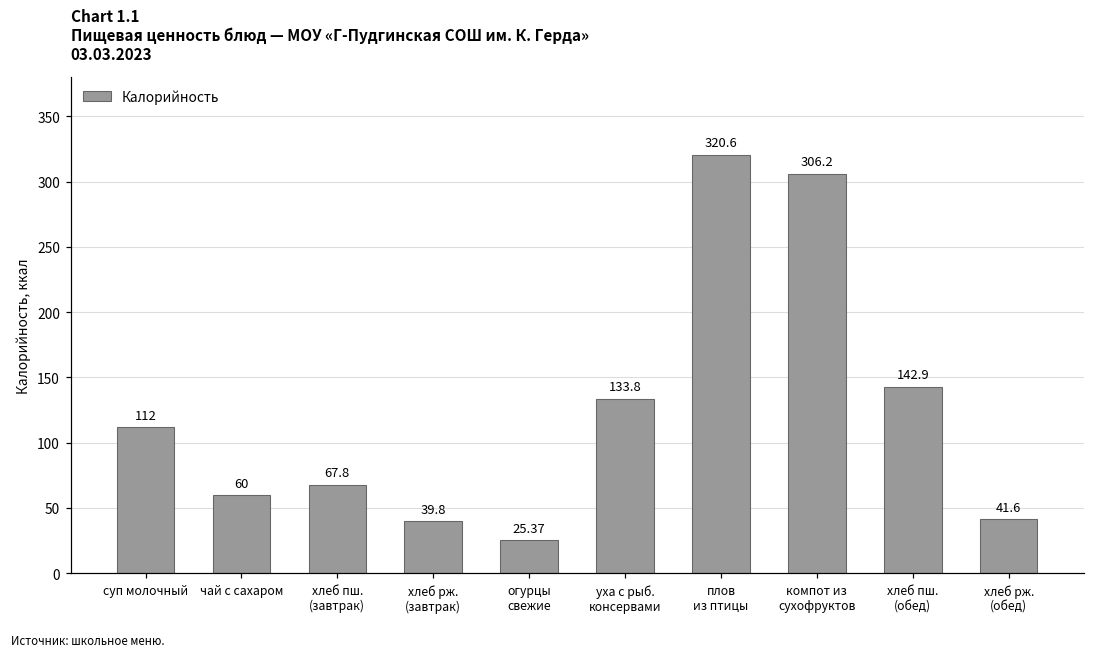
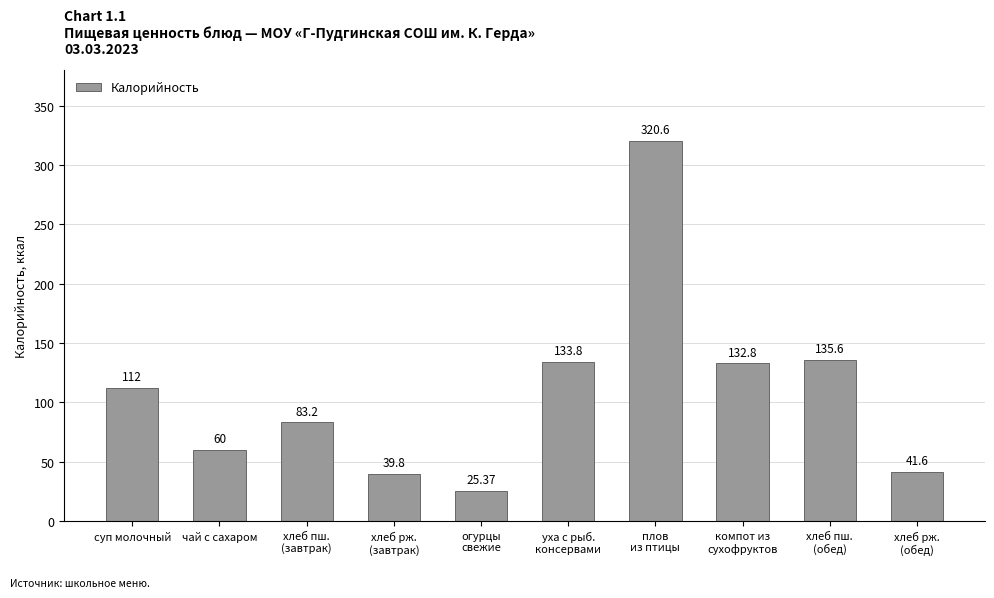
  {
    "суп молочный": 112,
    "чай с сахаром": 60,
-   "хлеб пш. (завтрак)": 67.8,
+   "хлеб пш. (завтрак)": 83.2,
    "хлеб рж. (завтрак)": 39.8,
    "огурцы свежие": 25.37,
    "уха с рыб. консервами": 133.8,
    "плов из птицы": 320.6,
-   "компот из сухофруктов": 306.2,
-   "хлеб пш. (обед)": 142.9,
+   "компот из сухофруктов": 132.8,
+   "хлеб пш. (обед)": 135.6,
    "хлеб рж. (обед)": 41.6
  }
